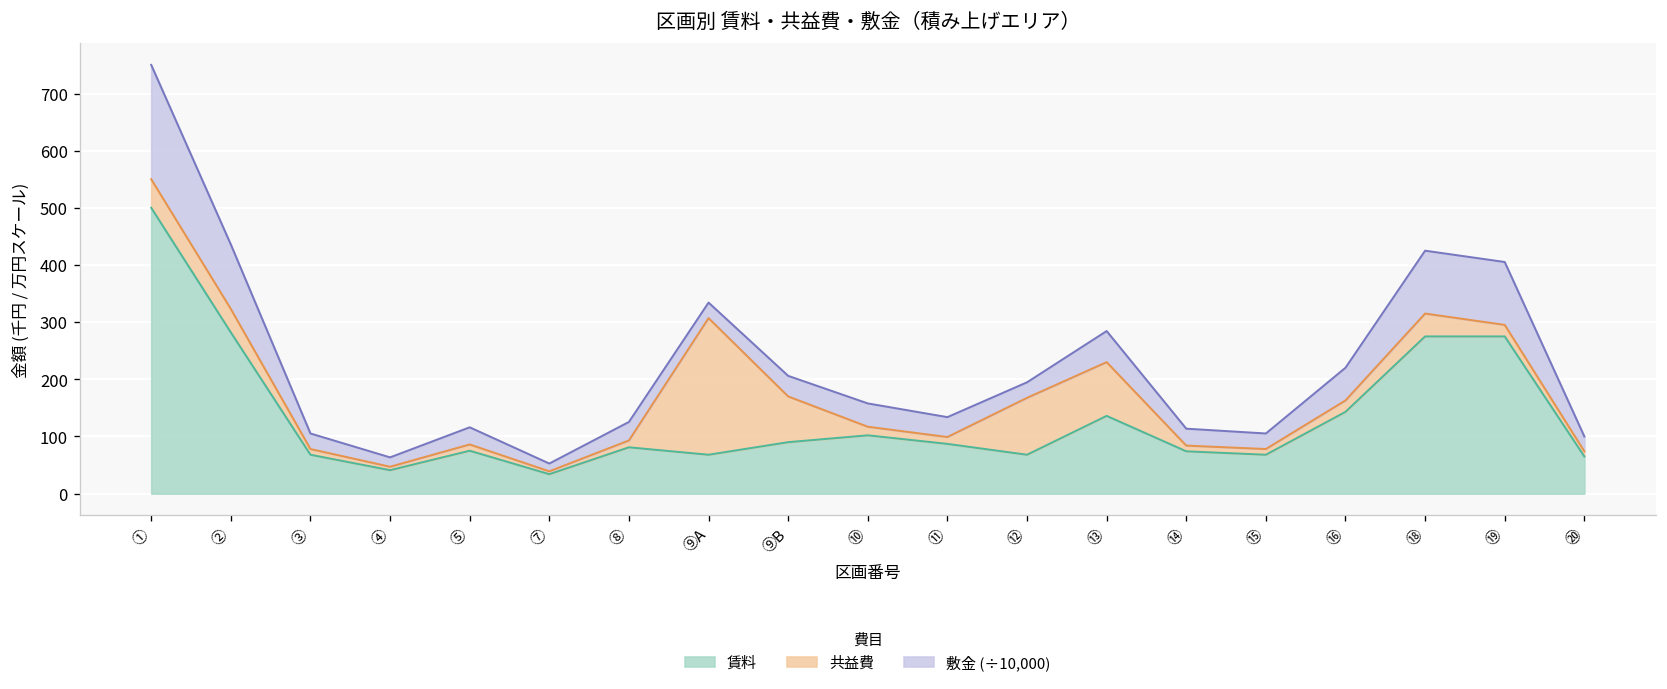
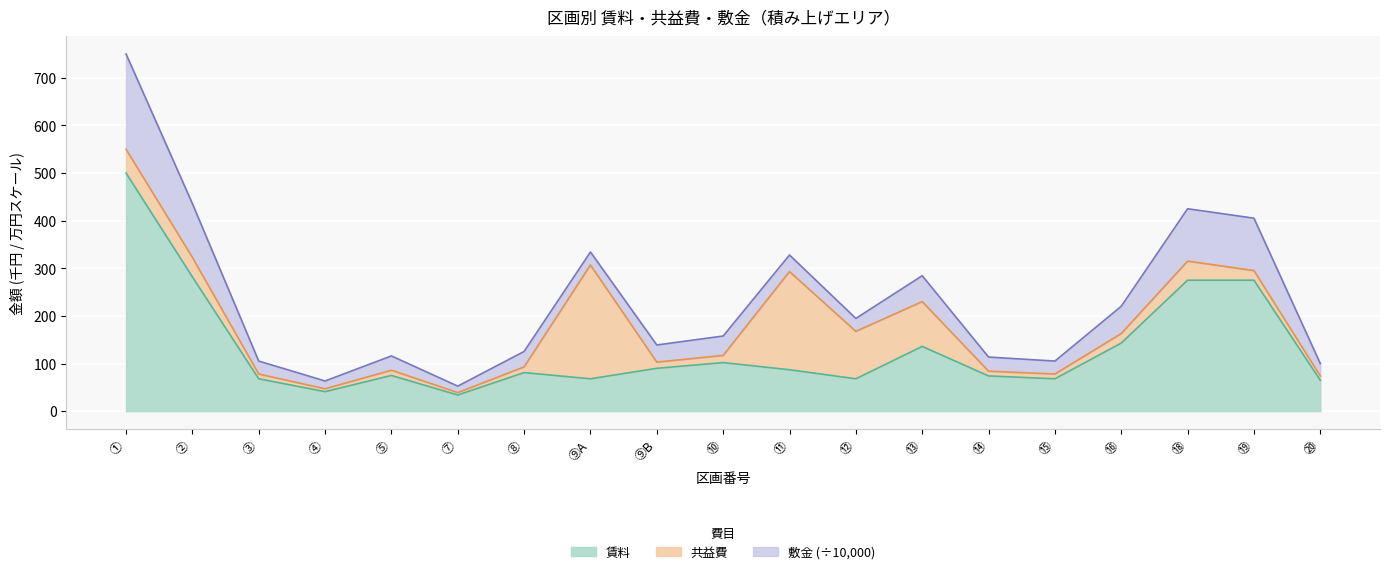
  {
    "共益費": {
      "①": 50,
      "②": 40,
      "③": 10,
      "④": 10,
      "⑤": 10,
      "⑧": 10,
      "⑨A": 240,
-     "⑨B": 80,
+     "⑨B": 10,
      "⑩": 20,
-     "⑪": 10,
+     "⑪": 210,
      "⑫": 100,
      "⑬": 90,
      "⑭": 10,
      "⑮": 10,
      "⑯": 20,
      "⑱": 40,
      "⑲": 20,
      "⑳": 10
    }
  }
